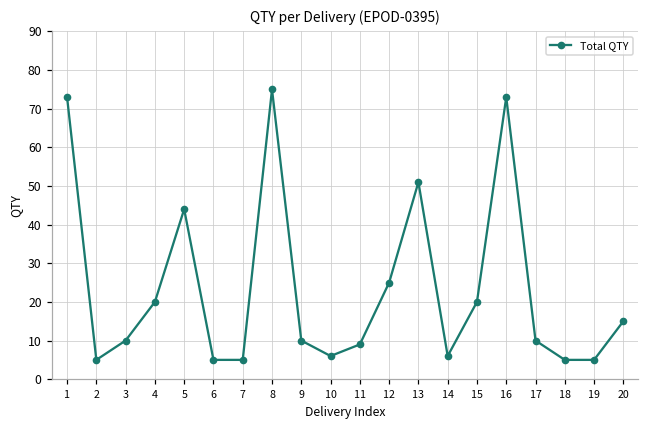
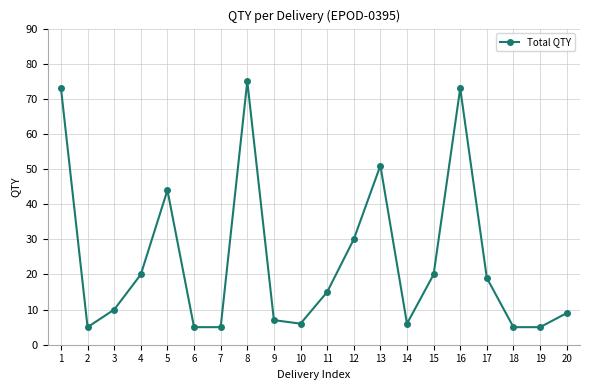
  {
    "1": 73,
    "2": 5,
    "3": 10,
    "4": 20,
    "5": 44,
    "6": 5,
    "7": 5,
    "8": 75,
-   "9": 10,
+   "9": 7,
    "10": 6,
-   "11": 9,
-   "12": 25,
+   "11": 15,
+   "12": 30,
    "13": 51,
    "14": 6,
    "15": 20,
    "16": 73,
-   "17": 10,
+   "17": 19,
    "18": 5,
    "19": 5,
-   "20": 15
+   "20": 9
  }
